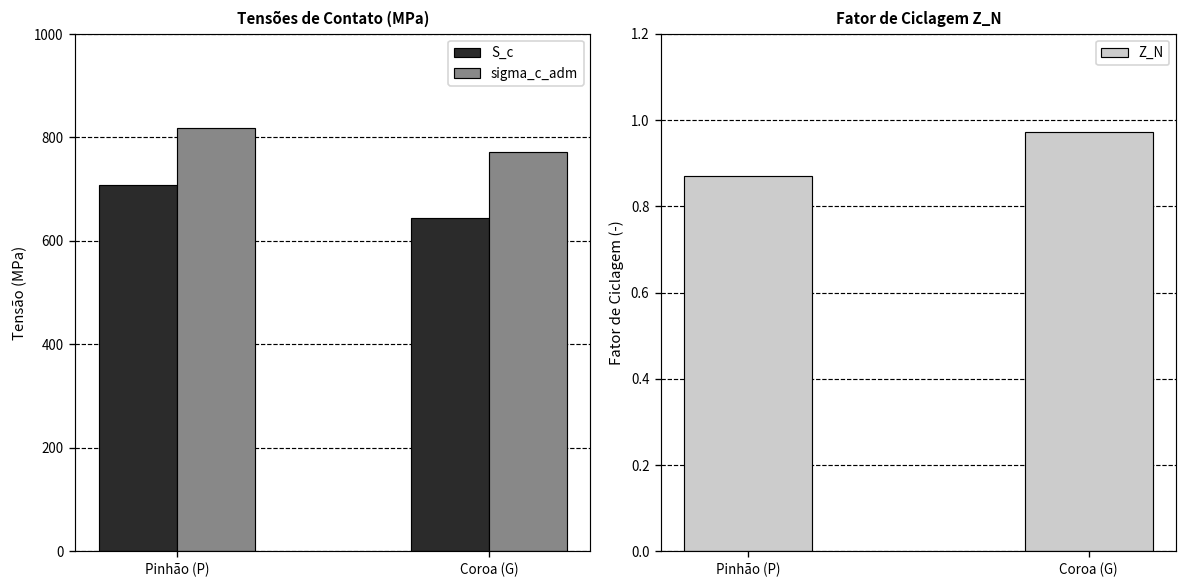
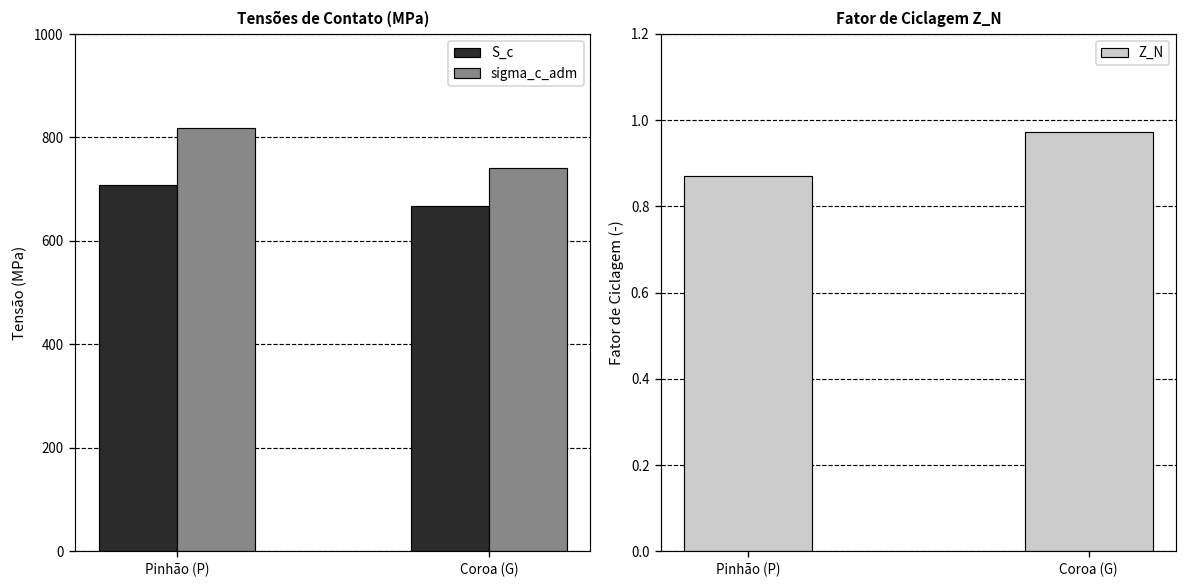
  {
    "Tensões de Contato (MPa)": {
      "S_c": {
        "Pinhão (P)": 710,
-       "Coroa (G)": 640
+       "Coroa (G)": 670
      },
      "sigma_c_adm": {
        "Pinhão (P)": 820,
-       "Coroa (G)": 770
+       "Coroa (G)": 740
      }
    },
    "Fator de Ciclagem Z_N": {
      "Pinhão (P)": 0.87,
      "Coroa (G)": 0.97
    }
  }
